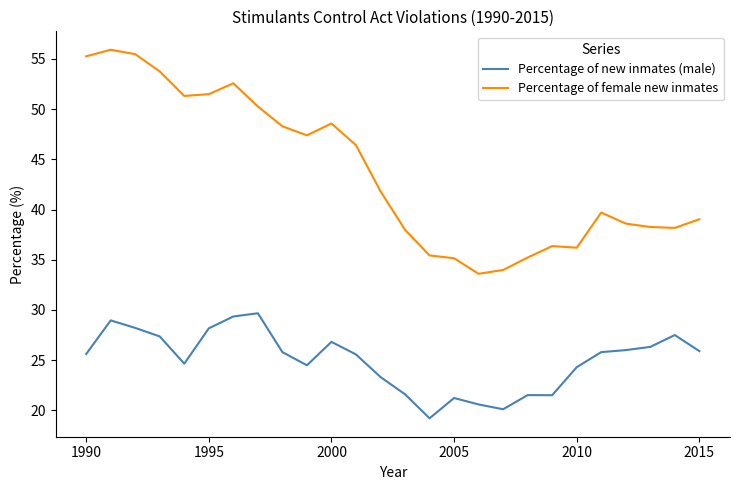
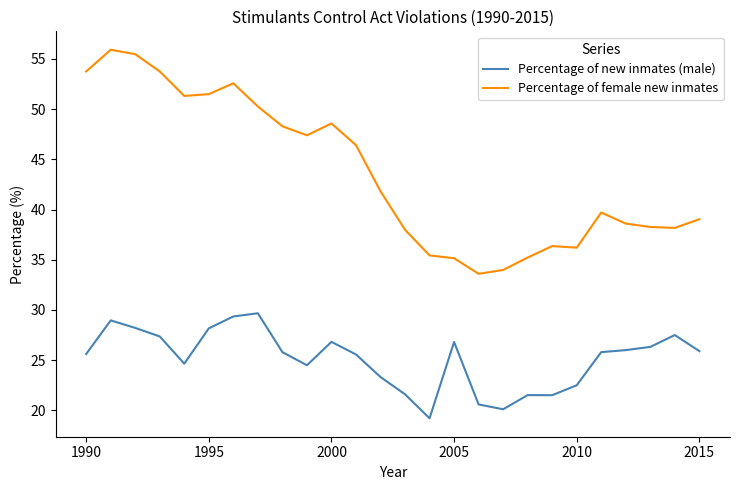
  {
    "Percentage of new inmates (male)": {
      "1990": 25.6,
      "1995": 28.2,
      "2000": 26.8,
-     "2005": 21.2,
-     "2010": 24.3,
+     "2005": 26.8,
+     "2010": 22.5,
      "2015": 25.9
    },
    "Percentage of female new inmates": {
-     "1990": 55.3,
+     "1990": 53.8,
      "1995": 51.5,
      "2000": 48.6,
      "2005": 35.2,
      "2010": 36.2,
      "2015": 39.0
    }
  }
